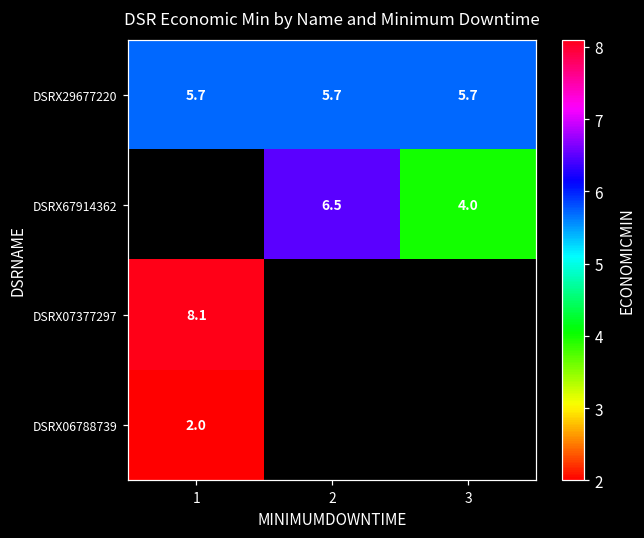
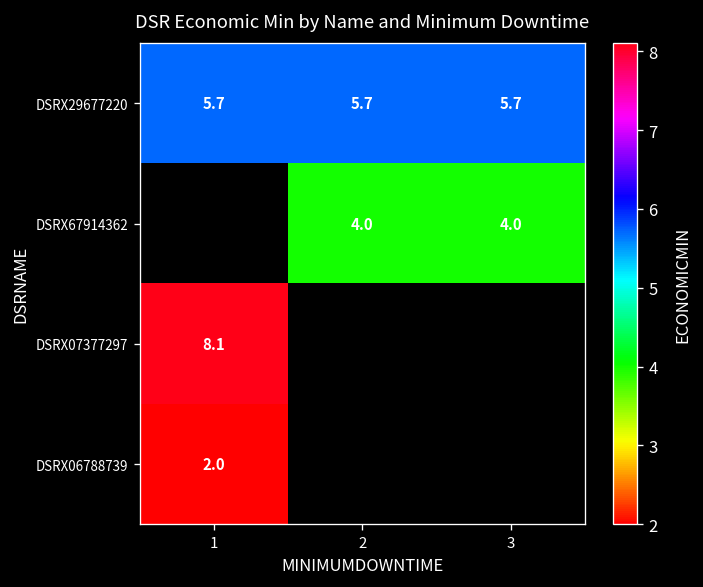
  {
    "DSRX29677220": {
      "1": 5.7,
      "2": 5.7,
      "3": 5.7
    },
    "DSRX67914362": {
-     "2": 6.5,
+     "2": 4.0,
      "3": 4.0
    },
    "DSRX07377297": {
      "1": 8.1
    },
    "DSRX06788739": {
      "1": 2.0
    }
  }
